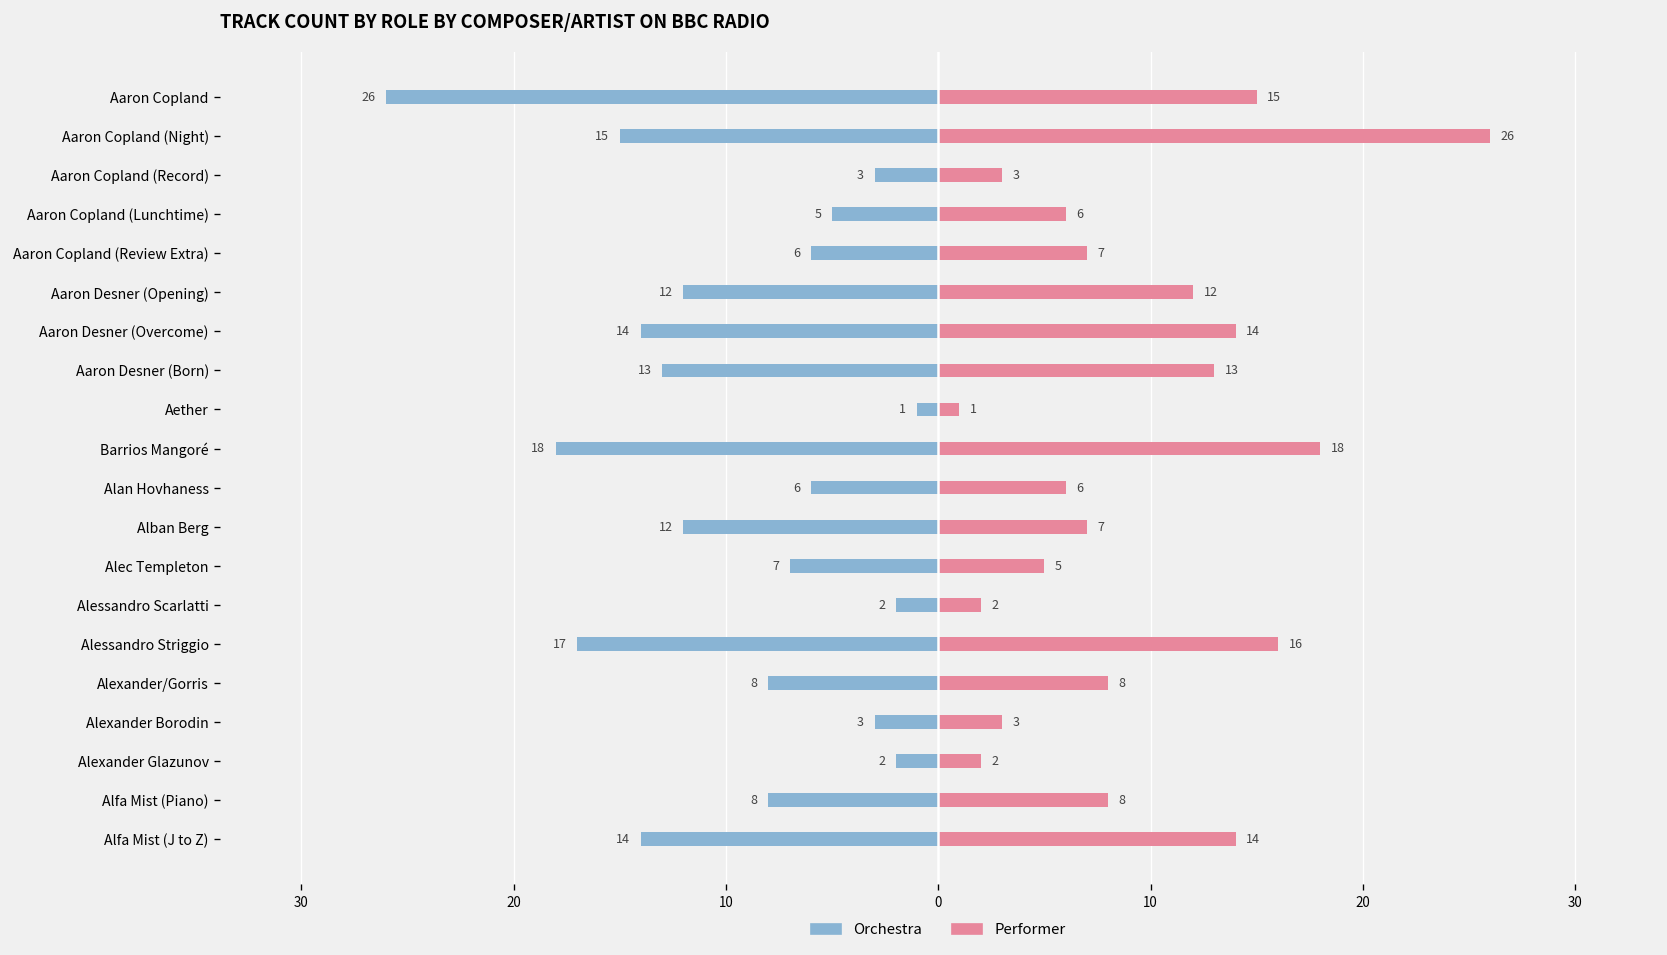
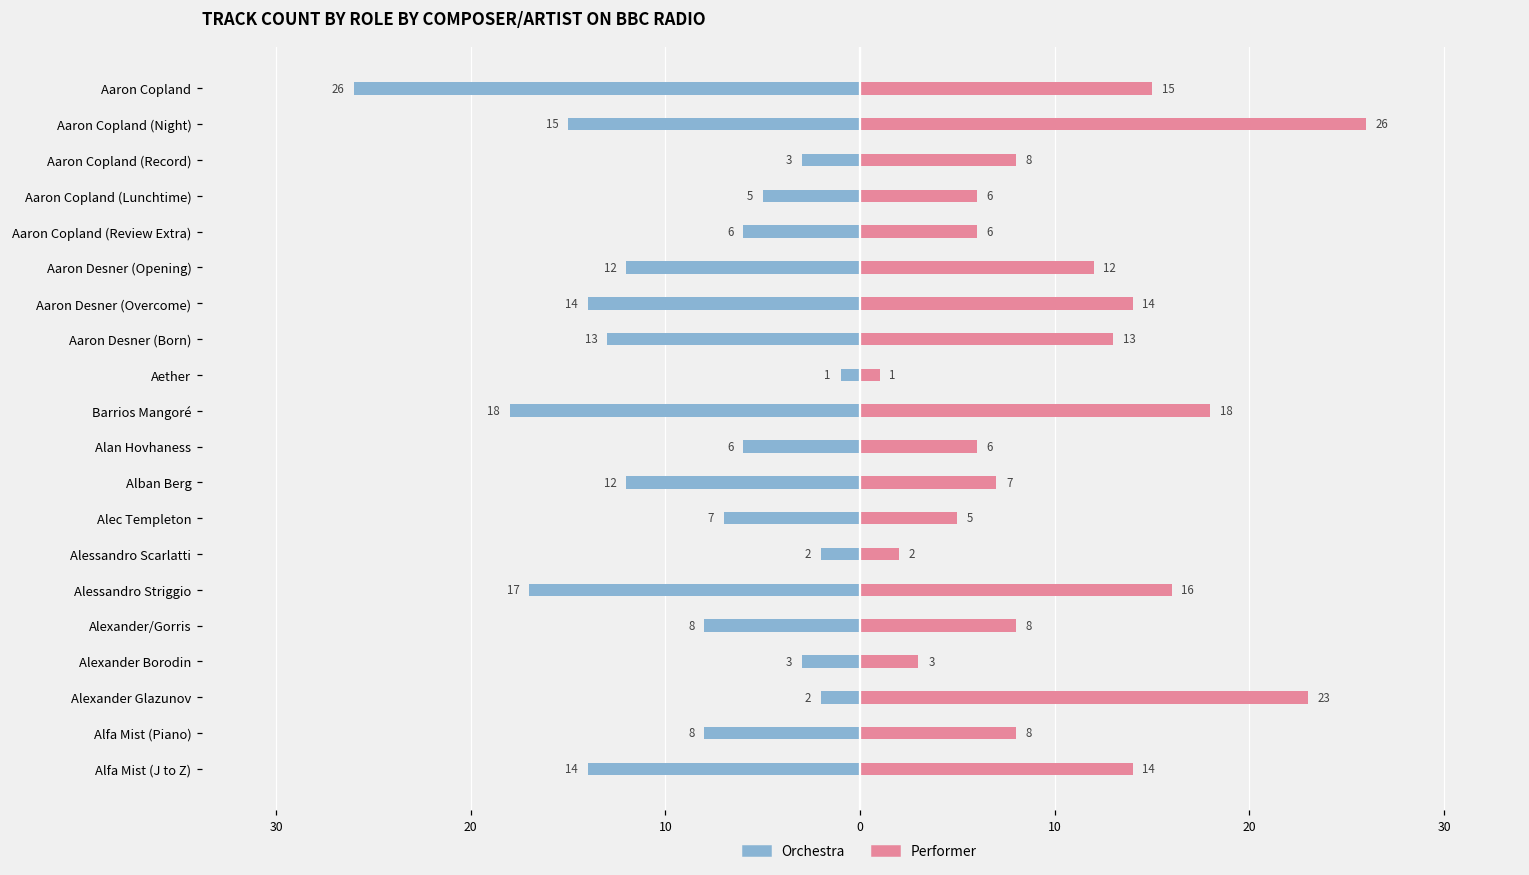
  {
    "Performer": {
      "Aaron Copland": 15,
      "Aaron Copland (Night)": 26,
-     "Aaron Copland (Record)": 3,
+     "Aaron Copland (Record)": 8,
      "Aaron Copland (Lunchtime)": 6,
-     "Aaron Copland (Review Extra)": 7,
+     "Aaron Copland (Review Extra)": 6,
      "Aaron Desner (Opening)": 12,
      "Aaron Desner (Overcome)": 14,
      "Aaron Desner (Born)": 13,
      "Aether": 1,
      "Barrios Mangoré": 18,
      "Alan Hovhaness": 6,
      "Alban Berg": 7,
      "Alec Templeton": 5,
      "Alessandro Scarlatti": 2,
      "Alessandro Striggio": 16,
      "Alexander/Gorris": 8,
      "Alexander Borodin": 3,
-     "Alexander Glazunov": 2,
+     "Alexander Glazunov": 23,
      "Alfa Mist (Piano)": 8,
      "Alfa Mist (J to Z)": 14
    }
  }
